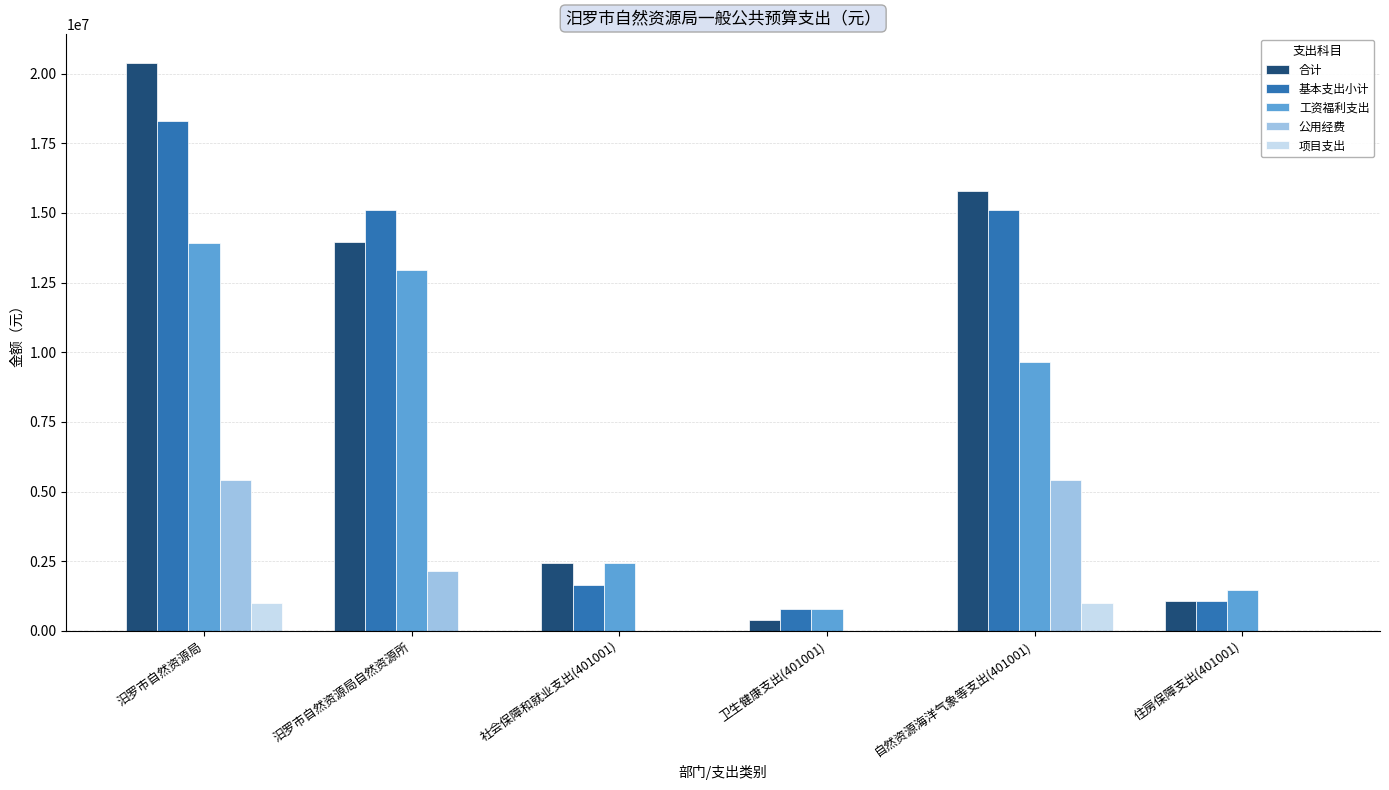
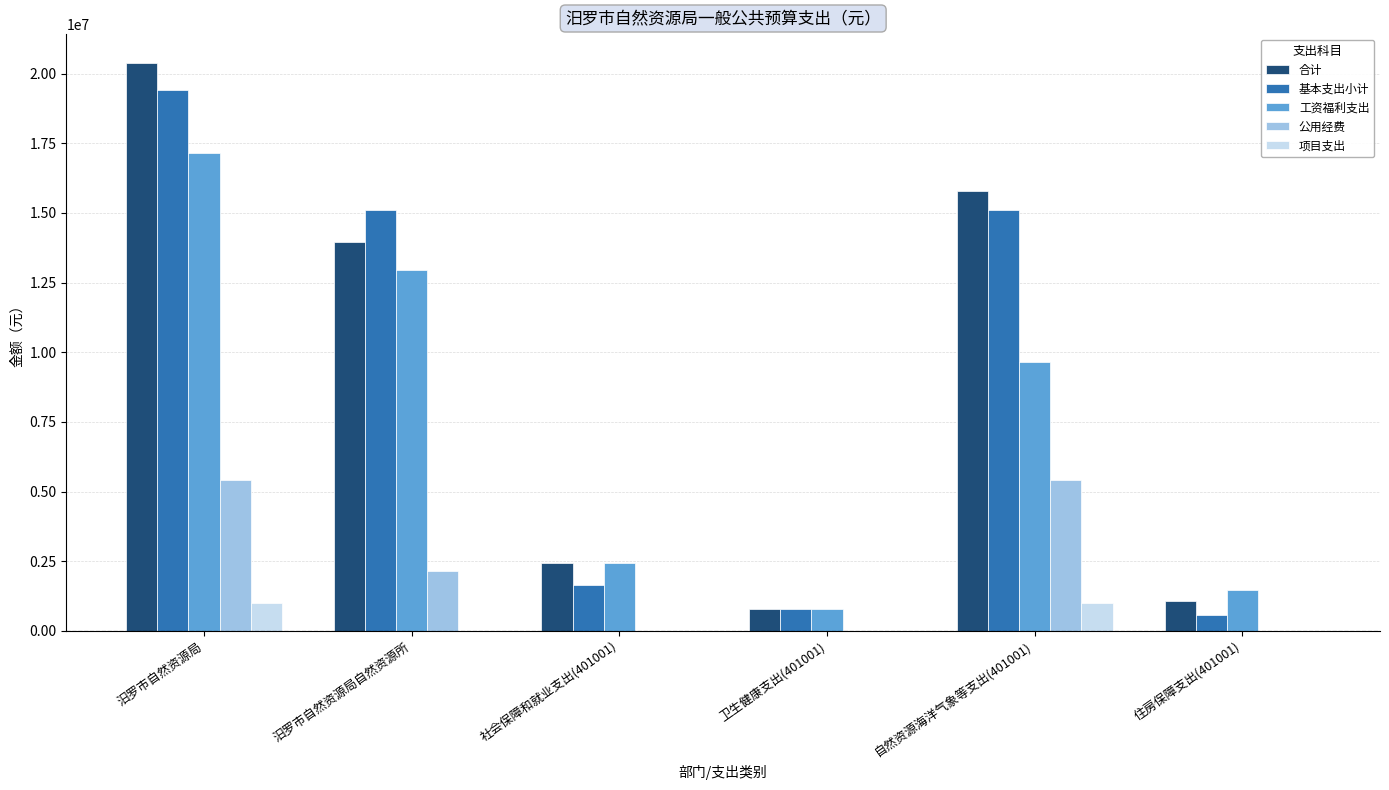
  {
    "合计": {
      "汨罗市自然资源局": 20400000,
      "汨罗市自然资源局自然资源所": 14000000,
      "社会保障和就业支出(401001)": 2400000,
-     "卫生健康支出(401001)": 400000,
+     "卫生健康支出(401001)": 800000,
      "自然资源海洋气象等支出(401001)": 15800000,
      "住房保障支出(401001)": 1100000
    },
    "基本支出小计": {
-     "汨罗市自然资源局": 18300000,
+     "汨罗市自然资源局": 19400000,
      "汨罗市自然资源局自然资源所": 15100000,
      "社会保障和就业支出(401001)": 1600000,
      "卫生健康支出(401001)": 800000,
      "自然资源海洋气象等支出(401001)": 15100000,
-     "住房保障支出(401001)": 1100000
+     "住房保障支出(401001)": 600000
    },
    "工资福利支出": {
-     "汨罗市自然资源局": 13900000,
+     "汨罗市自然资源局": 17100000,
      "汨罗市自然资源局自然资源所": 13000000,
      "社会保障和就业支出(401001)": 2400000,
      "卫生健康支出(401001)": 800000,
      "自然资源海洋气象等支出(401001)": 9600000,
      "住房保障支出(401001)": 1500000
    }
  }
